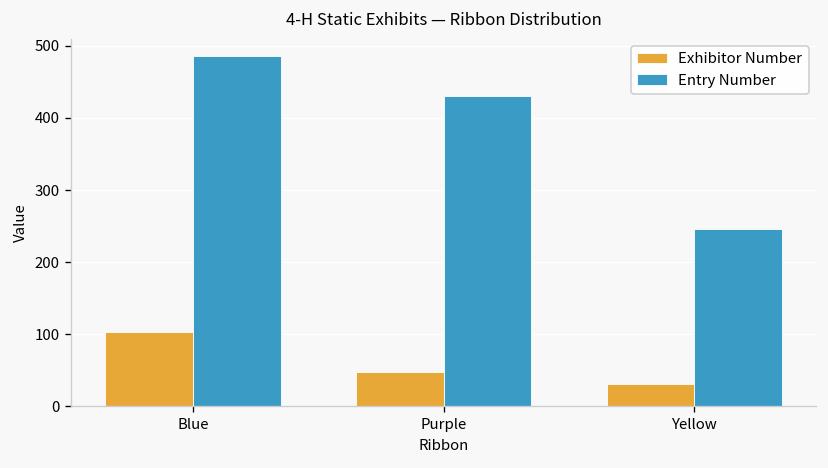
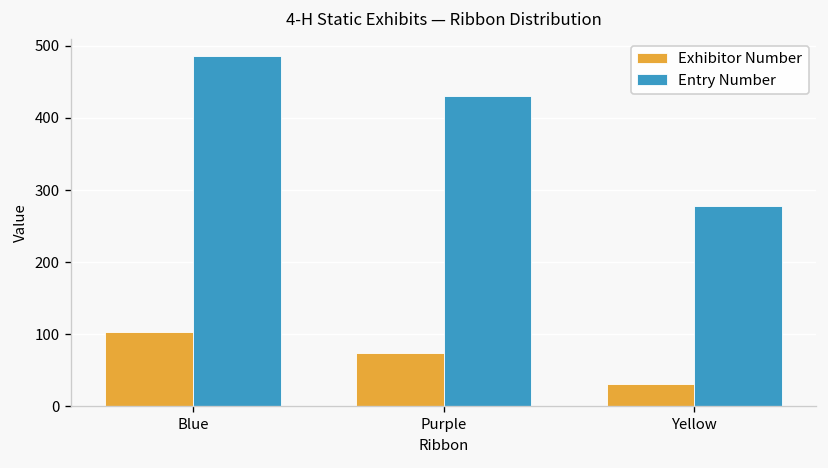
  {
    "Exhibitor Number": {
      "Blue": 100,
-     "Purple": 50,
+     "Purple": 70,
      "Yellow": 30
    },
    "Entry Number": {
      "Blue": 490,
      "Purple": 430,
-     "Yellow": 250
+     "Yellow": 280
    }
  }
